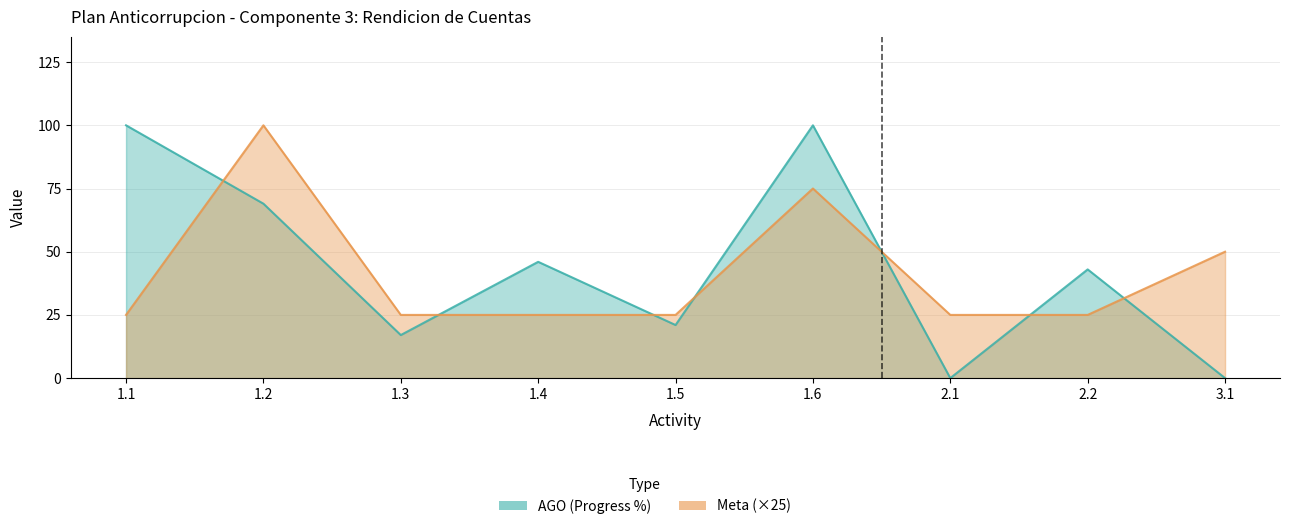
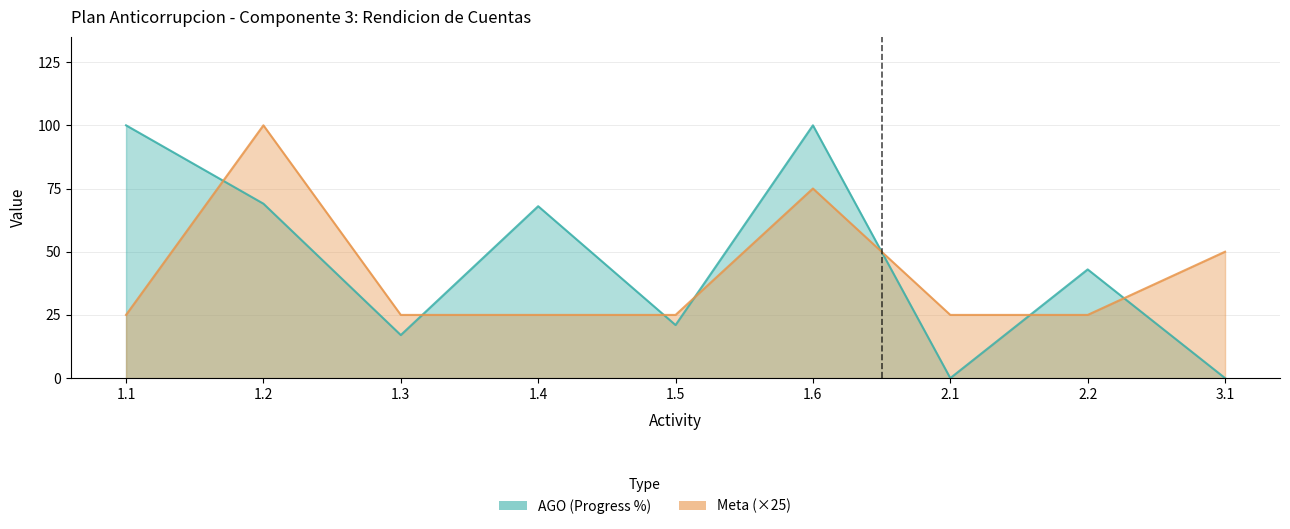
  {
    "AGO (Progress %)": {
      "1.1": 100,
      "1.2": 69,
      "1.3": 17,
-     "1.4": 46,
+     "1.4": 68,
      "1.5": 21,
      "1.6": 100,
      "2.1": 0,
      "2.2": 43,
      "3.1": 0
    },
    "Meta (×25)": {
      "1.1": 25,
      "1.2": 100,
      "1.3": 25,
      "1.4": 25,
      "1.5": 25,
      "1.6": 75,
      "2.1": 25,
      "2.2": 25,
      "3.1": 50
    }
  }
